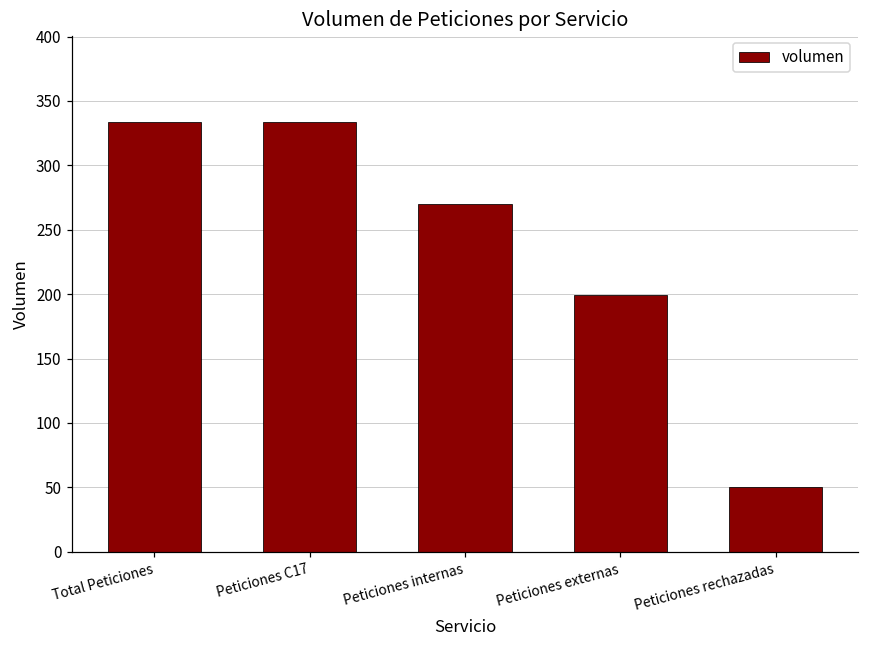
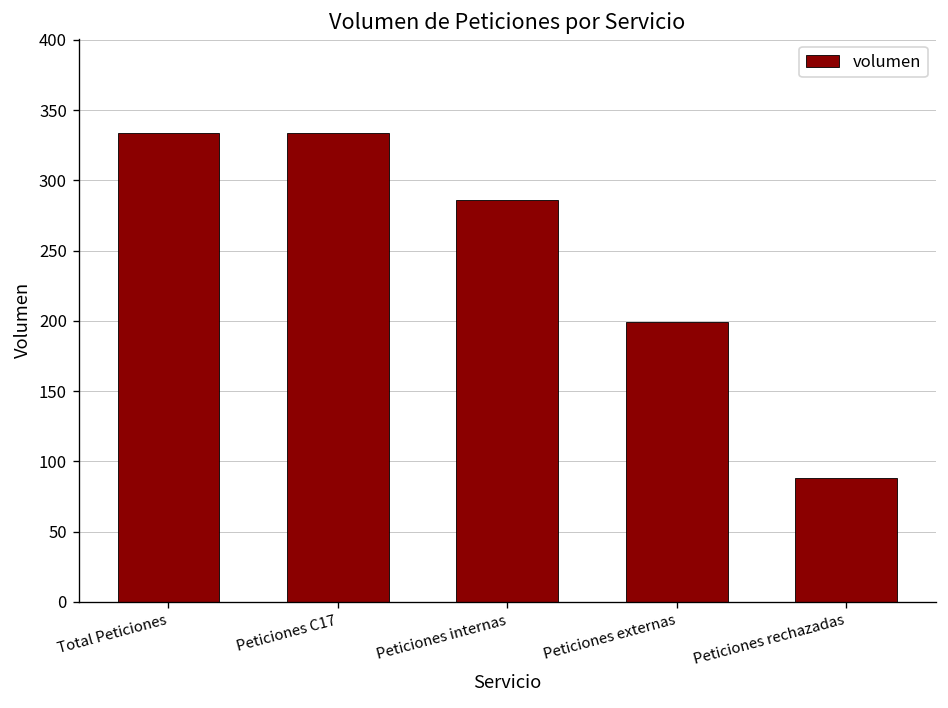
  {
    "Total Peticiones": 334,
    "Peticiones C17": 334,
-   "Peticiones internas": 270,
+   "Peticiones internas": 286,
    "Peticiones externas": 199,
-   "Peticiones rechazadas": 50
+   "Peticiones rechazadas": 88
  }
